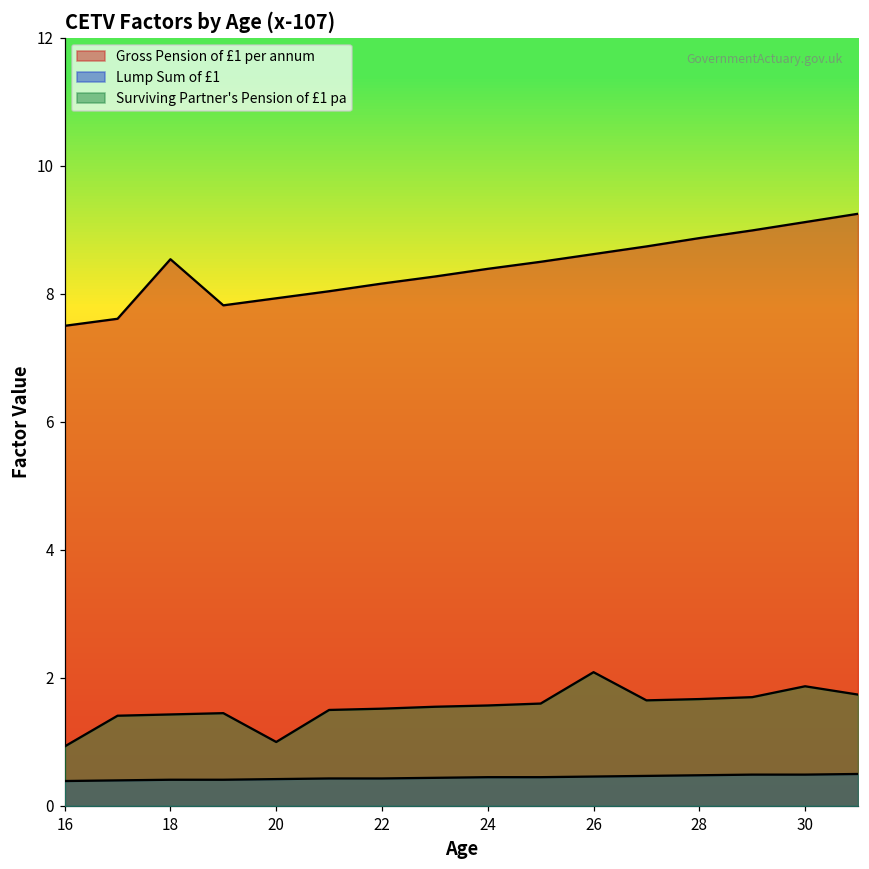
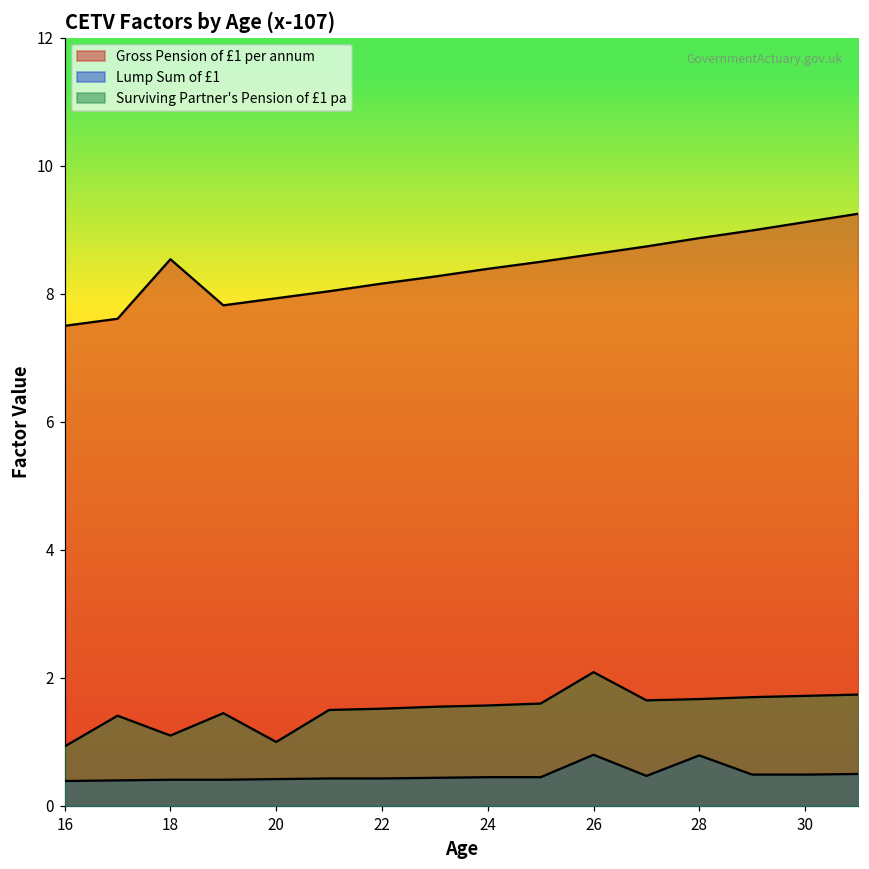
  {
    "Gross Pension of £1 per annum": {
      "16": 7.5,
      "18": 8.5,
      "20": 7.9,
      "22": 8.2,
      "24": 8.4,
      "26": 8.6,
      "28": 8.9,
      "30": 9.1
    },
    "Lump Sum of £1": {
      "16": 0.4,
      "18": 0.4,
      "20": 0.4,
      "22": 0.4,
      "24": 0.5,
-     "26": 0.5,
-     "28": 0.5,
+     "26": 0.8,
+     "28": 0.8,
      "30": 0.5
    },
    "Surviving Partner's Pension of £1 pa": {
      "16": 0.9,
-     "18": 1.4,
+     "18": 1.1,
      "20": 1.0,
      "22": 1.5,
      "24": 1.6,
      "26": 2.1,
      "28": 1.7,
-     "30": 1.9
+     "30": 1.7
    }
  }
